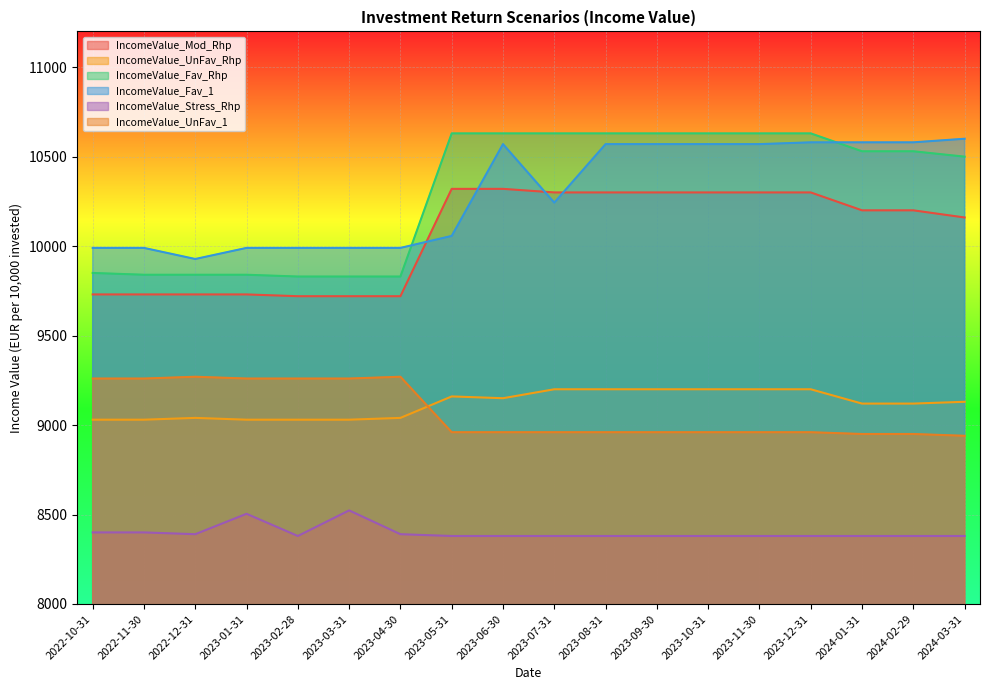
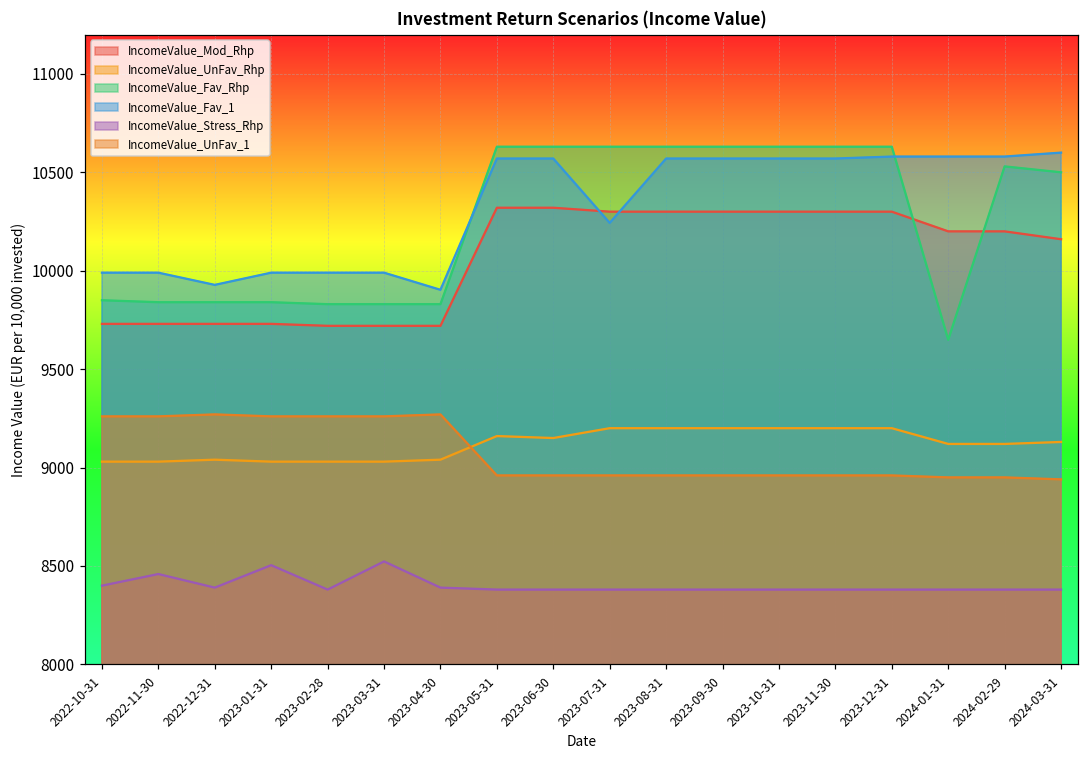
  {
    "IncomeValue_Fav_Rhp": {
      "2022-10-31": 9850,
      "2022-11-30": 9840,
      "2022-12-31": 9840,
      "2023-01-31": 9840,
      "2023-02-28": 9830,
      "2023-03-31": 9830,
      "2023-04-30": 9830,
      "2023-05-31": 10630,
      "2023-06-30": 10630,
      "2023-07-31": 10630,
      "2023-08-31": 10630,
      "2023-09-30": 10630,
      "2023-10-31": 10630,
      "2023-11-30": 10630,
      "2023-12-31": 10630,
-     "2024-01-31": 10530,
+     "2024-01-31": 9650,
      "2024-02-29": 10530,
      "2024-03-31": 10500
    },
    "IncomeValue_Fav_1": {
      "2022-10-31": 9990,
      "2022-11-30": 9990,
      "2022-12-31": 9930,
      "2023-01-31": 9990,
      "2023-02-28": 9990,
      "2023-03-31": 9990,
-     "2023-04-30": 9990,
-     "2023-05-31": 10060,
+     "2023-04-30": 9900,
+     "2023-05-31": 10570,
      "2023-06-30": 10570,
      "2023-07-31": 10240,
      "2023-08-31": 10570,
      "2023-09-30": 10570,
      "2023-10-31": 10570,
      "2023-11-30": 10570,
      "2023-12-31": 10580,
      "2024-01-31": 10580,
      "2024-02-29": 10580,
      "2024-03-31": 10600
    },
    "IncomeValue_Stress_Rhp": {
      "2022-10-31": 8400,
-     "2022-11-30": 8400,
+     "2022-11-30": 8460,
      "2022-12-31": 8390,
      "2023-01-31": 8500,
      "2023-02-28": 8380,
      "2023-03-31": 8520,
      "2023-04-30": 8390,
      "2023-05-31": 8380,
      "2023-06-30": 8380,
      "2023-07-31": 8380,
      "2023-08-31": 8380,
      "2023-09-30": 8380,
      "2023-10-31": 8380,
      "2023-11-30": 8380,
      "2023-12-31": 8380,
      "2024-01-31": 8380,
      "2024-02-29": 8380,
      "2024-03-31": 8380
    }
  }
